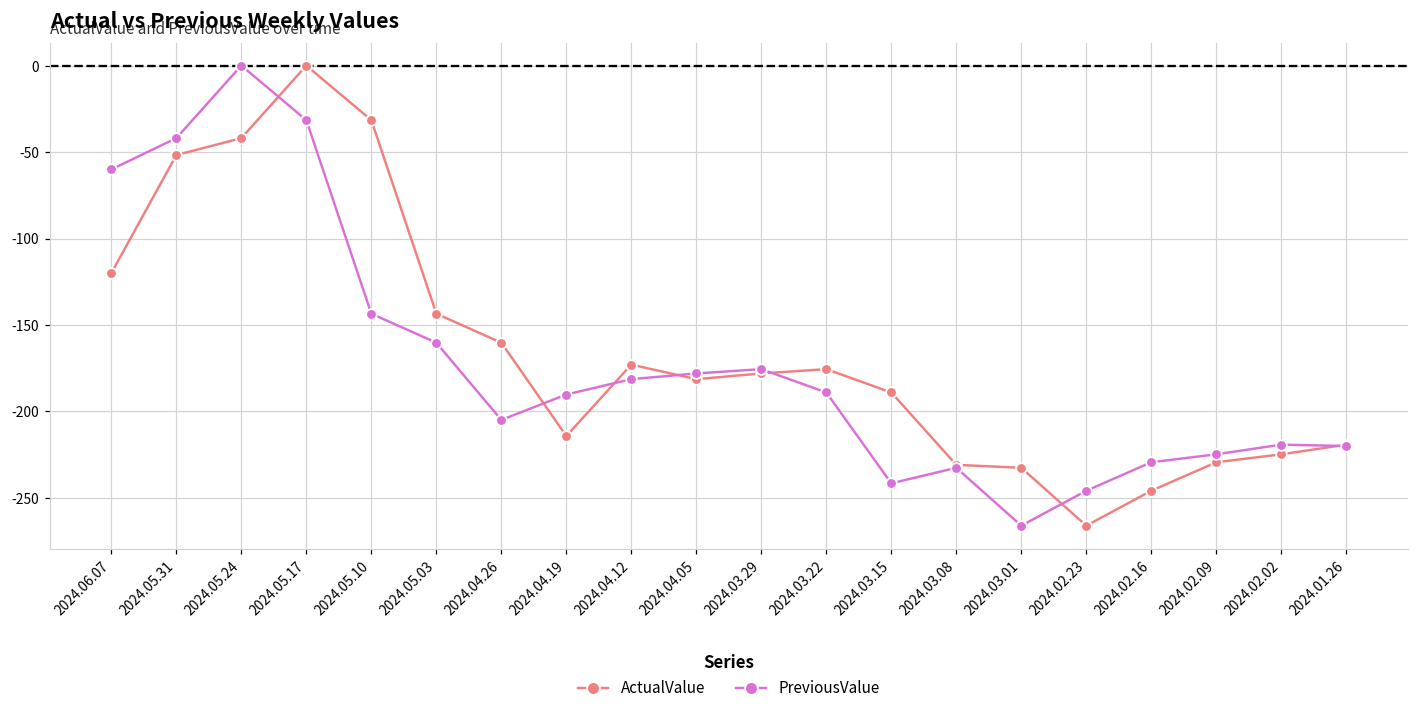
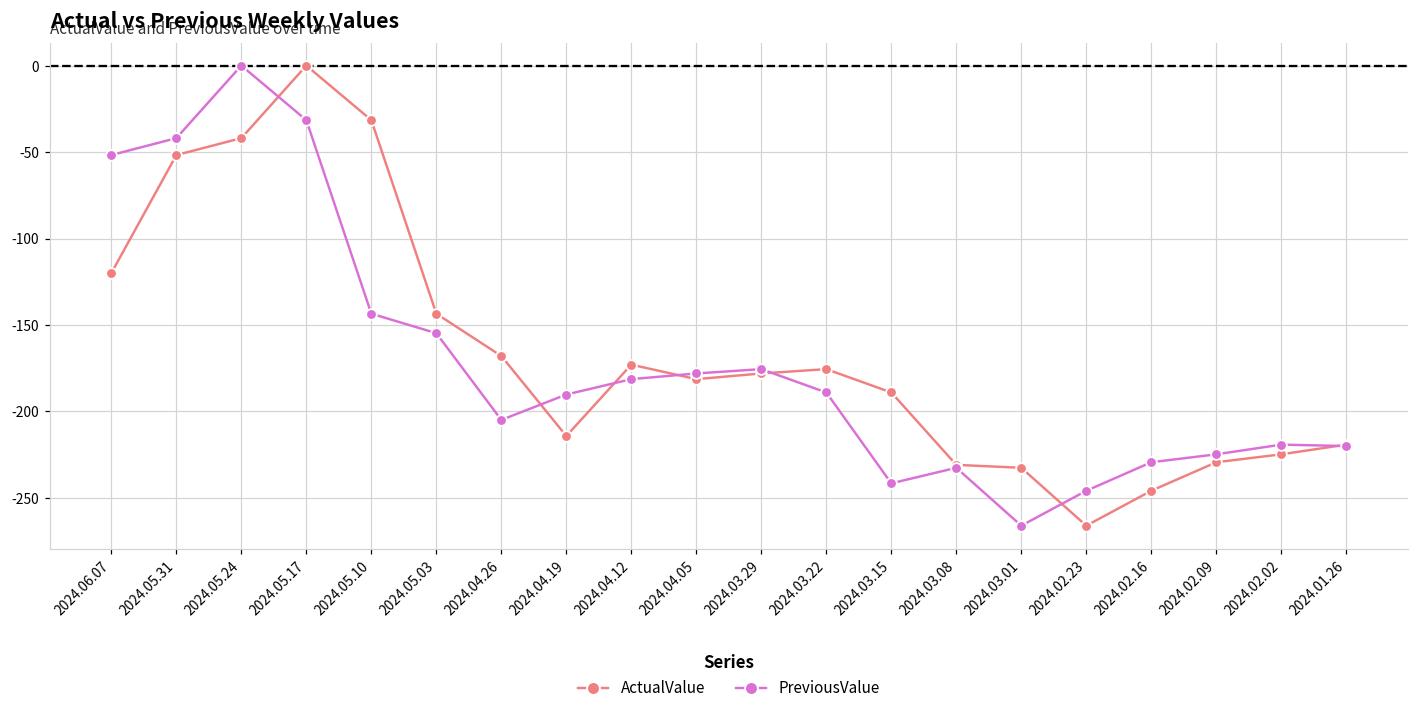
  {
    "ActualValue": {
      "2024.06.07": -120,
      "2024.05.31": -52,
      "2024.05.24": -42,
      "2024.05.17": 0,
      "2024.05.10": -31,
      "2024.05.03": -143,
-     "2024.04.26": -160,
+     "2024.04.26": -168,
      "2024.04.19": -214,
      "2024.04.12": -173,
      "2024.04.05": -181,
      "2024.03.29": -178,
      "2024.03.22": -176,
      "2024.03.15": -189,
      "2024.03.08": -231,
      "2024.03.01": -233,
      "2024.02.23": -266,
      "2024.02.16": -246,
      "2024.02.09": -229,
      "2024.02.02": -225
    },
    "PreviousValue": {
-     "2024.06.07": -60,
+     "2024.06.07": -52,
      "2024.05.31": -42,
      "2024.05.24": 0,
      "2024.05.17": -31,
      "2024.05.10": -143,
-     "2024.05.03": -160,
+     "2024.05.03": -155,
      "2024.04.26": -205,
      "2024.04.19": -190,
      "2024.04.12": -181,
      "2024.04.05": -178,
      "2024.03.29": -176,
      "2024.03.22": -189,
      "2024.03.15": -242,
      "2024.03.08": -233,
      "2024.03.01": -266,
      "2024.02.23": -246,
      "2024.02.16": -229,
      "2024.02.09": -225,
      "2024.02.02": -219
    }
  }
